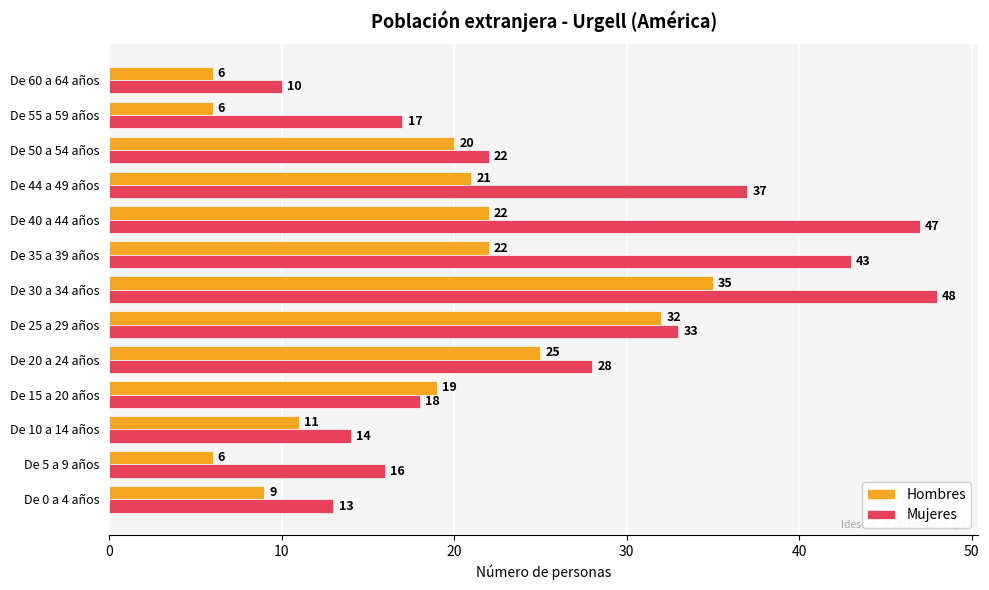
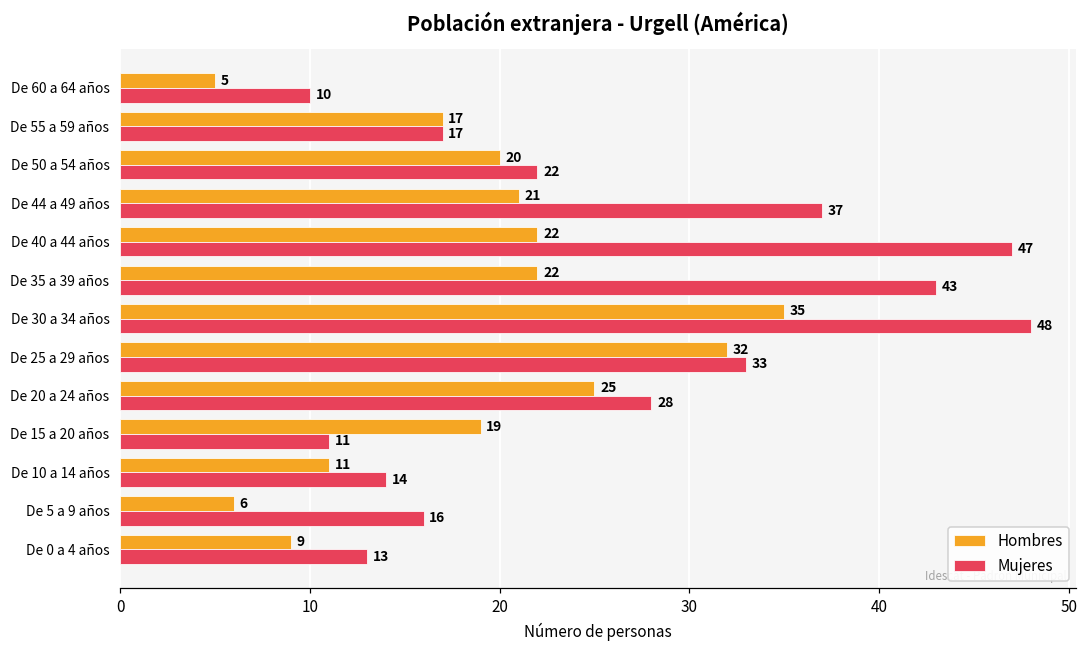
  {
    "Hombres": {
-     "De 60 a 64 años": 6,
-     "De 55 a 59 años": 6,
+     "De 60 a 64 años": 5,
+     "De 55 a 59 años": 17,
      "De 50 a 54 años": 20,
      "De 44 a 49 años": 21,
      "De 40 a 44 años": 22,
      "De 35 a 39 años": 22,
      "De 30 a 34 años": 35,
      "De 25 a 29 años": 32,
      "De 20 a 24 años": 25,
      "De 15 a 20 años": 19,
      "De 10 a 14 años": 11,
      "De 5 a 9 años": 6,
      "De 0 a 4 años": 9
    },
    "Mujeres": {
      "De 60 a 64 años": 10,
      "De 55 a 59 años": 17,
      "De 50 a 54 años": 22,
      "De 44 a 49 años": 37,
      "De 40 a 44 años": 47,
      "De 35 a 39 años": 43,
      "De 30 a 34 años": 48,
      "De 25 a 29 años": 33,
      "De 20 a 24 años": 28,
-     "De 15 a 20 años": 18,
+     "De 15 a 20 años": 11,
      "De 10 a 14 años": 14,
      "De 5 a 9 años": 16,
      "De 0 a 4 años": 13
    }
  }
